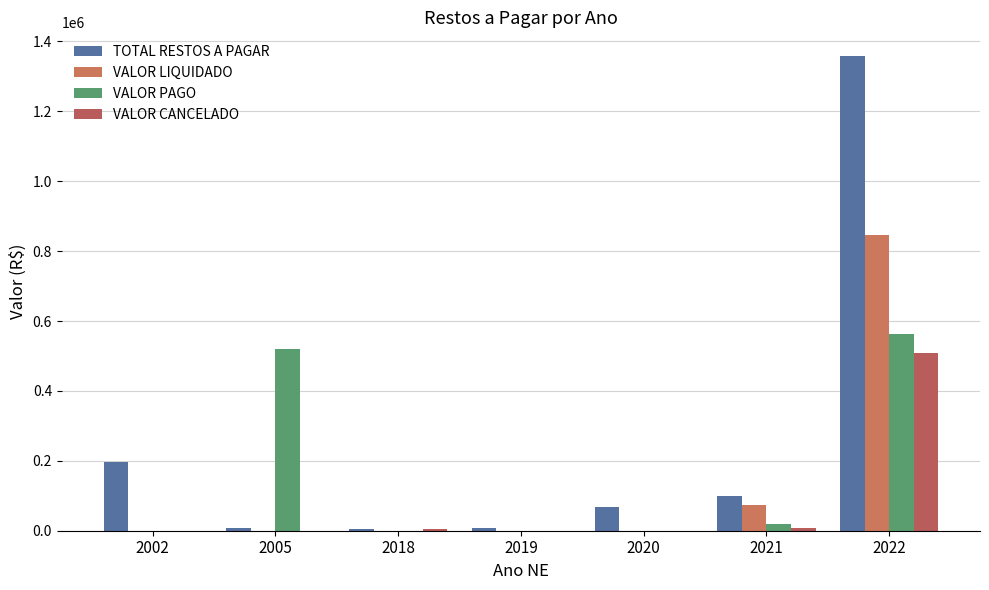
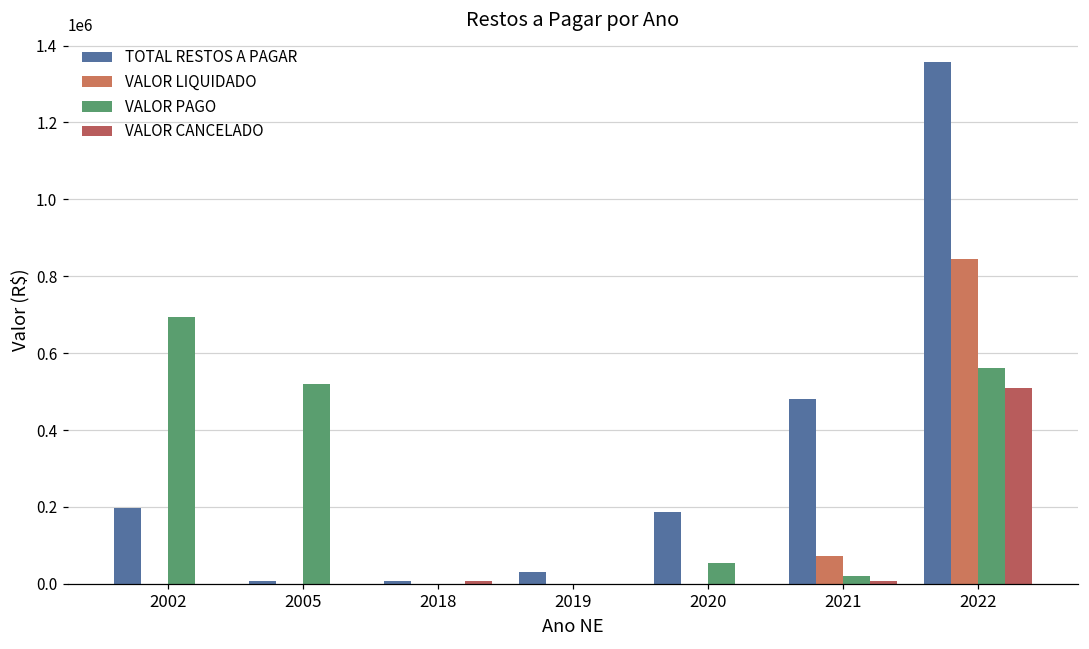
  {
    "TOTAL RESTOS A PAGAR": {
      "2002": 200000,
      "2005": 10000,
-     "2019": 10000,
-     "2020": 70000,
-     "2021": 100000,
+     "2019": 30000,
+     "2020": 190000,
+     "2021": 480000,
      "2022": 1360000
    },
    "VALOR PAGO": {
-     "2002": 0,
+     "2002": 690000,
      "2005": 520000,
      "2018": 0,
      "2019": 0,
-     "2020": 0,
+     "2020": 50000,
      "2021": 20000,
      "2022": 560000
    }
  }
